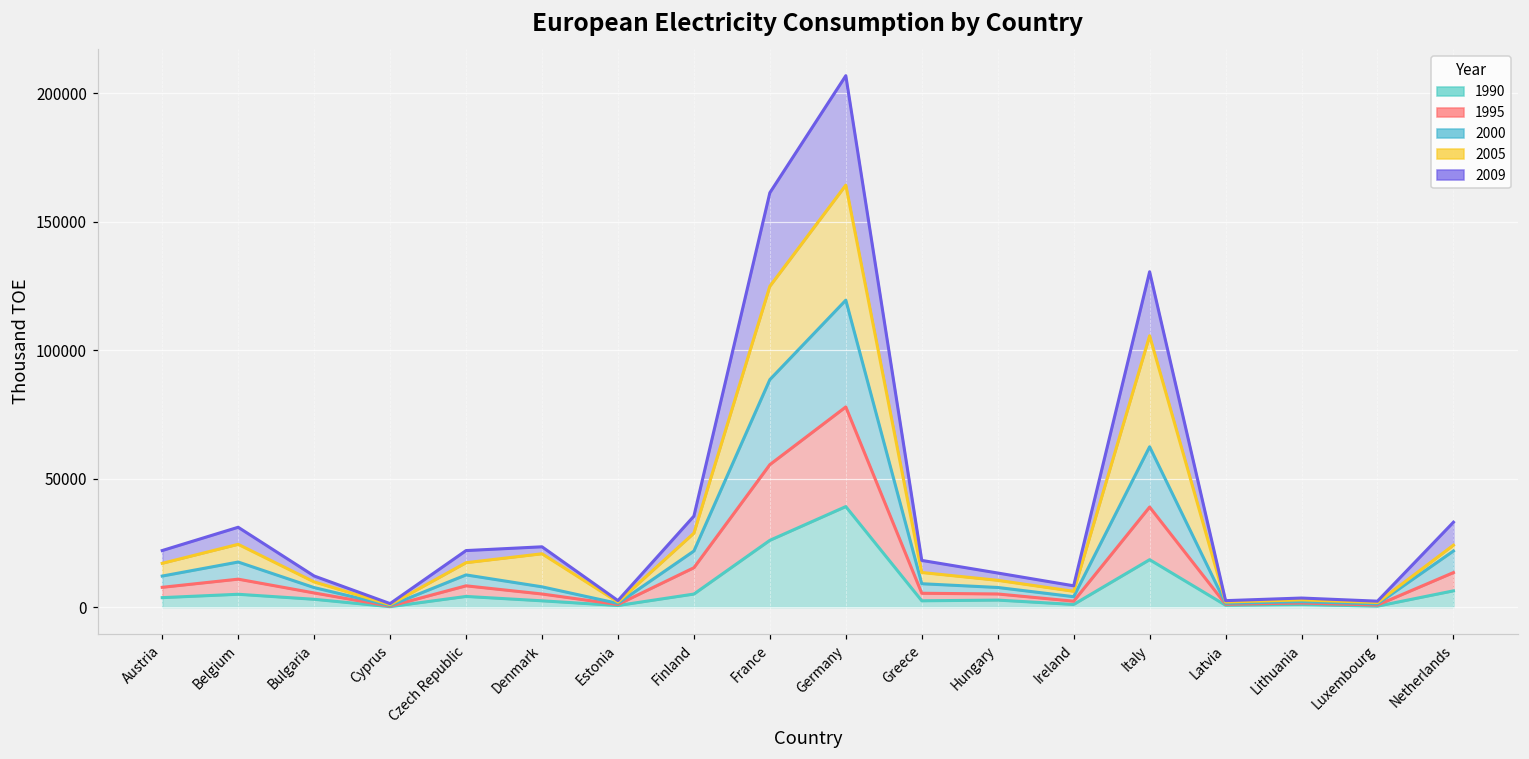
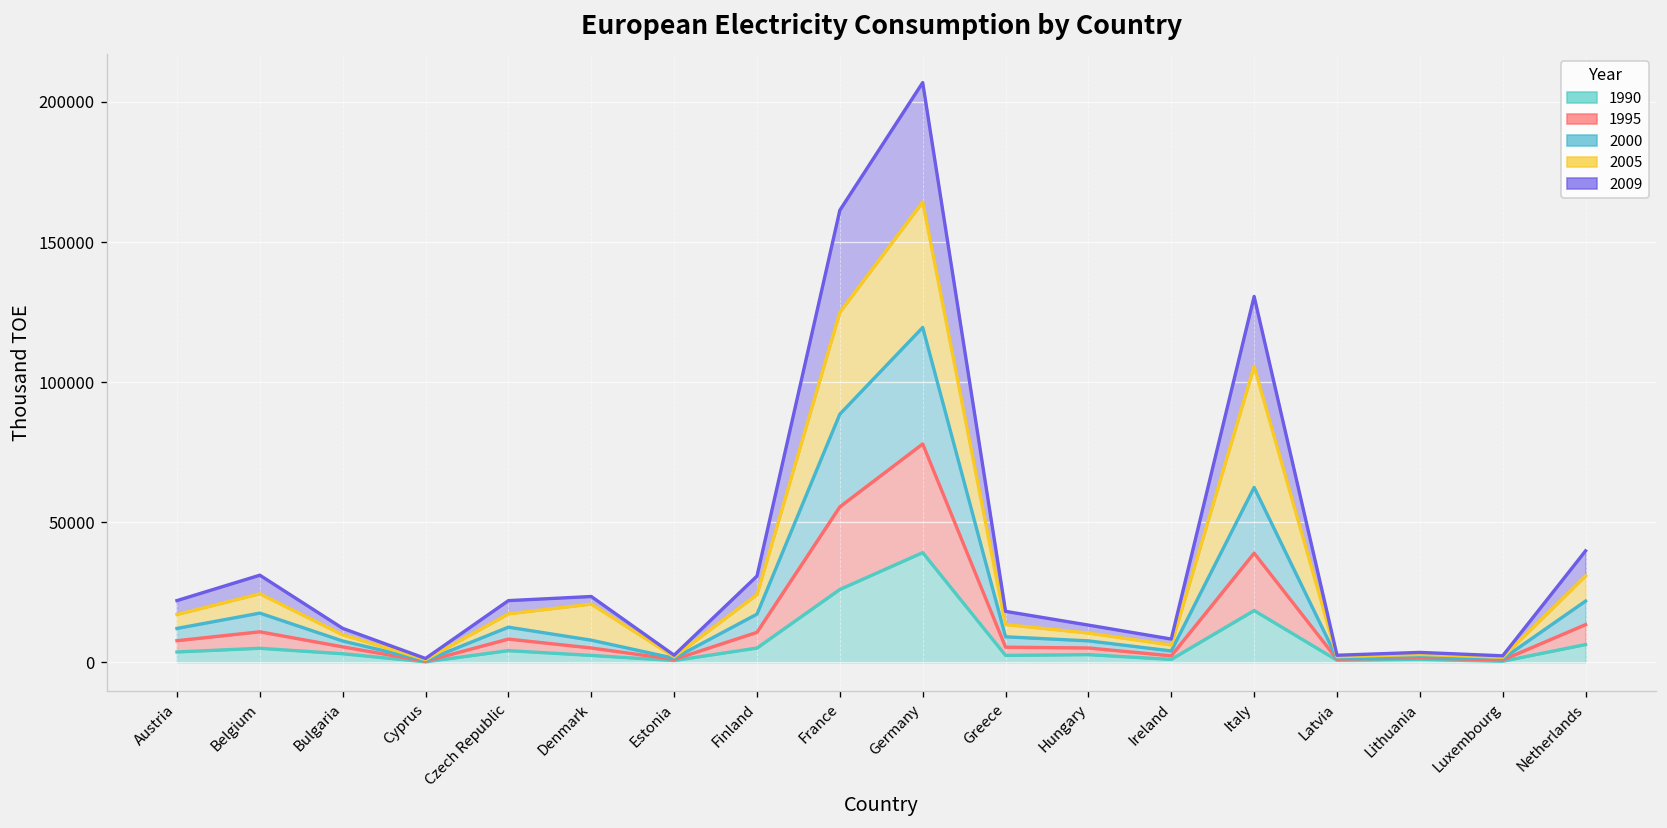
  {
    "1995": {
      "Austria": 4000,
      "Belgium": 6000,
      "Bulgaria": 2000,
      "Czech Republic": 4000,
      "Denmark": 3000,
-     "Finland": 10000,
+     "Finland": 6000,
      "France": 29000,
      "Germany": 39000,
      "Greece": 3000,
      "Hungary": 2000,
      "Ireland": 1000,
      "Italy": 20000,
      "Netherlands": 7000
    },
    "2005": {
      "Austria": 5000,
      "Belgium": 7000,
      "Bulgaria": 2000,
      "Czech Republic": 5000,
      "Denmark": 13000,
      "Finland": 7000,
      "France": 36000,
      "Germany": 45000,
      "Greece": 4000,
      "Hungary": 3000,
      "Ireland": 2000,
      "Italy": 43000,
-     "Netherlands": 2000
+     "Netherlands": 9000
    }
  }
